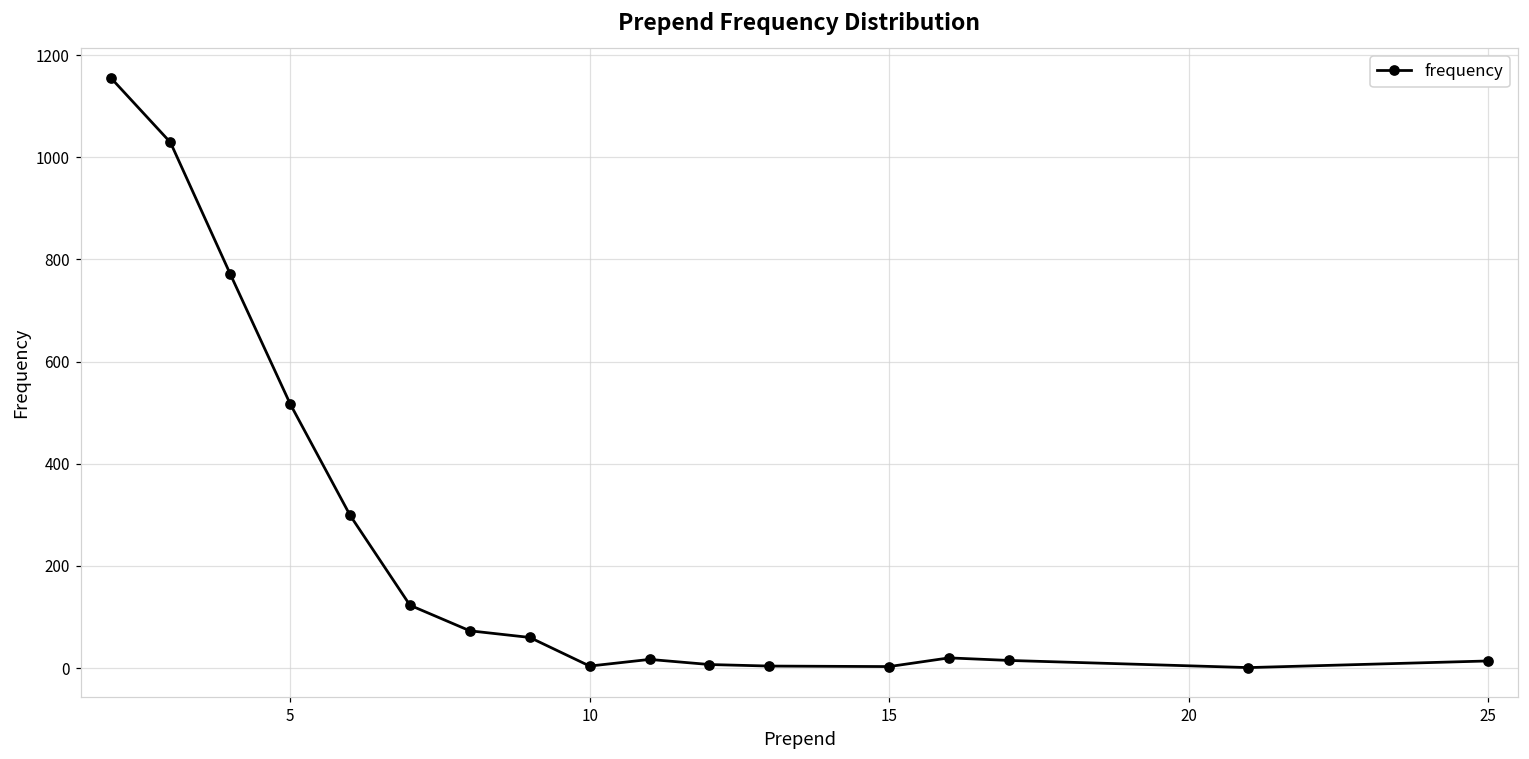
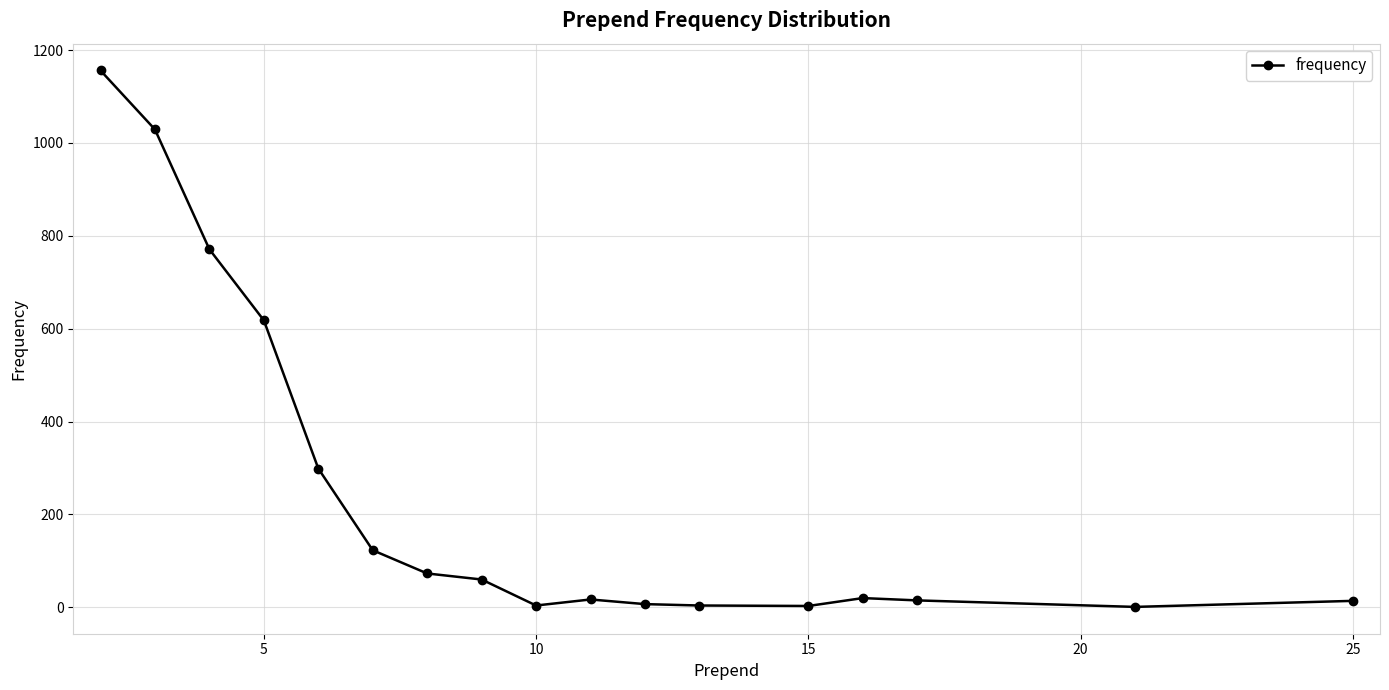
  {
-   "5": 520,
+   "5": 620,
    "10": 0,
    "15": 0,
    "25": 10
  }
